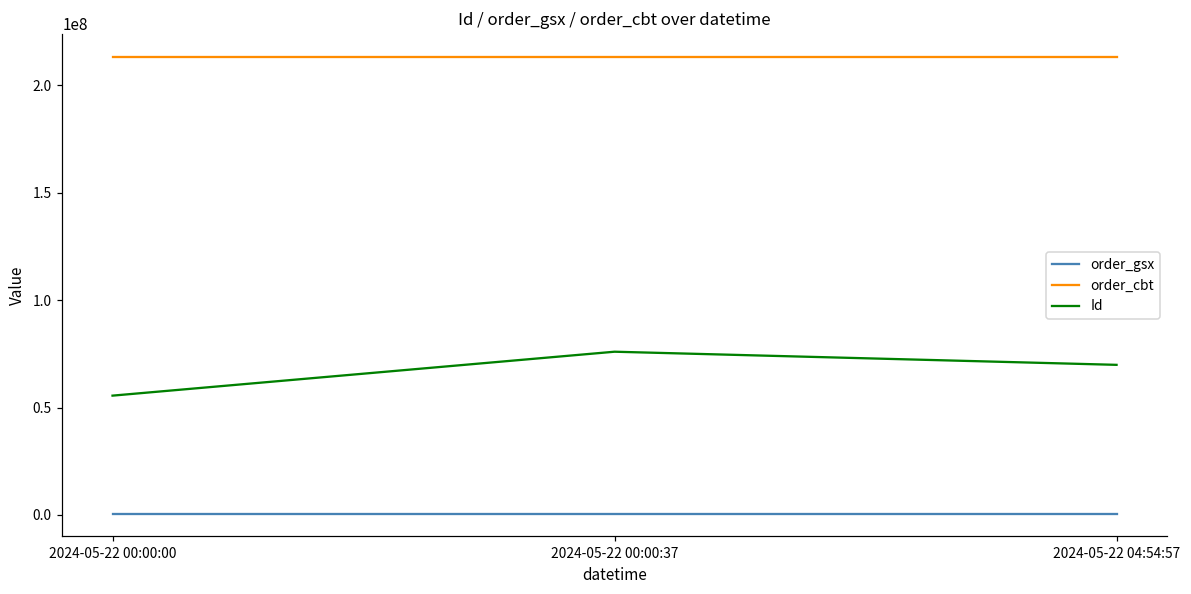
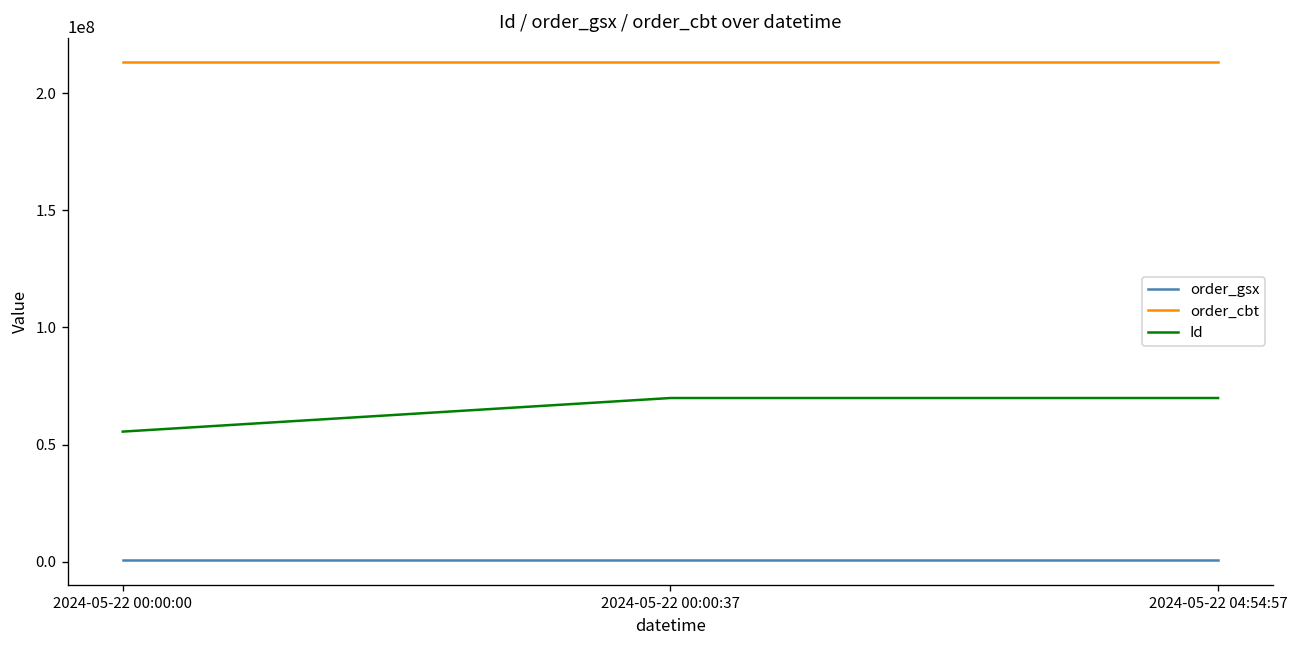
  {
    "order_gsx": {
      "2024-05-22 00:00:00": 1000000,
      "2024-05-22 00:00:37": 1000000,
      "2024-05-22 04:54:57": 1000000
    },
    "order_cbt": {
      "2024-05-22 00:00:00": 213000000,
      "2024-05-22 00:00:37": 213000000,
      "2024-05-22 04:54:57": 213000000
    },
    "Id": {
      "2024-05-22 00:00:00": 56000000,
-     "2024-05-22 00:00:37": 76000000,
+     "2024-05-22 00:00:37": 70000000,
      "2024-05-22 04:54:57": 70000000
    }
  }
